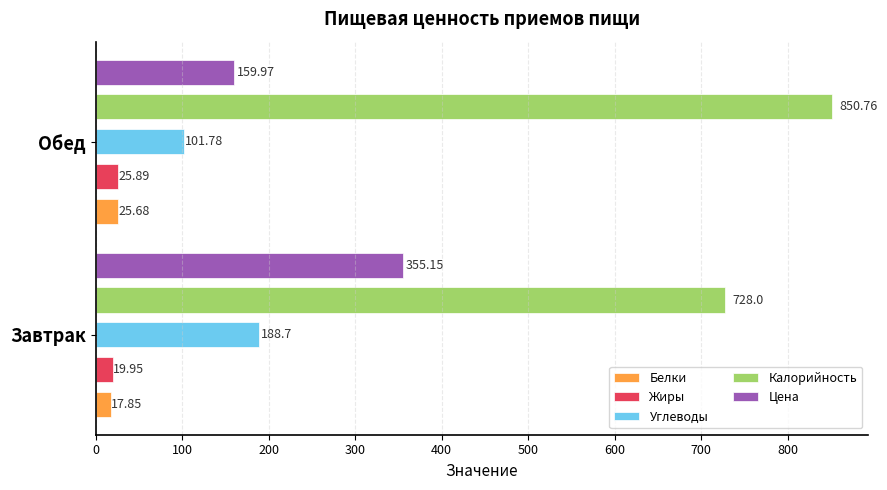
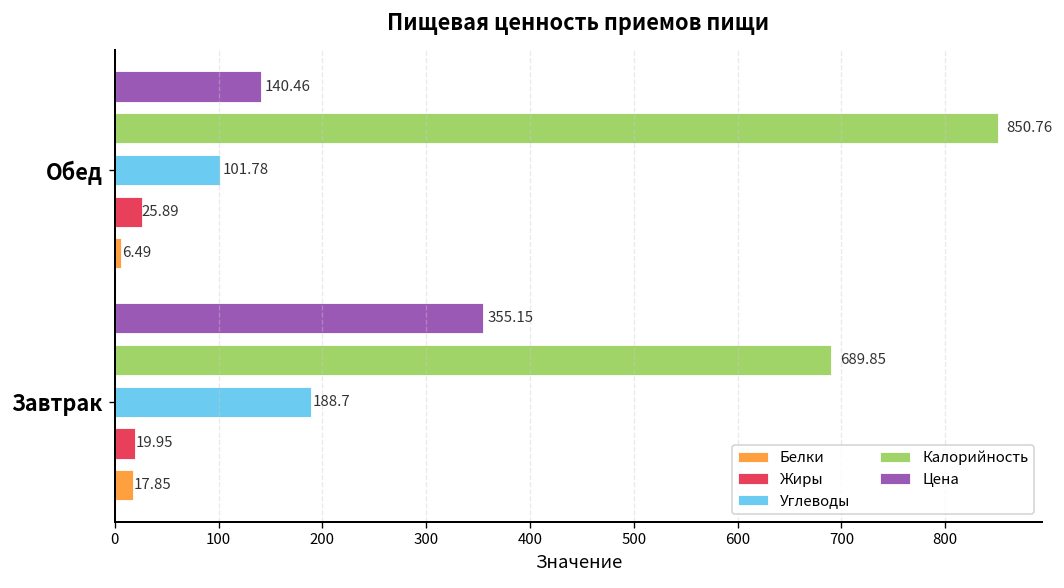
  {
    "Белки": {
-     "Обед": 25.68,
+     "Обед": 6.49,
      "Завтрак": 17.85
    },
    "Жиры": {
      "Обед": 25.89,
      "Завтрак": 19.95
    },
    "Углеводы": {
      "Обед": 101.78,
      "Завтрак": 188.7
    },
    "Калорийность": {
      "Обед": 850.76,
-     "Завтрак": 728.0
+     "Завтрак": 689.85
    },
    "Цена": {
-     "Обед": 159.97,
+     "Обед": 140.46,
      "Завтрак": 355.15
    }
  }
